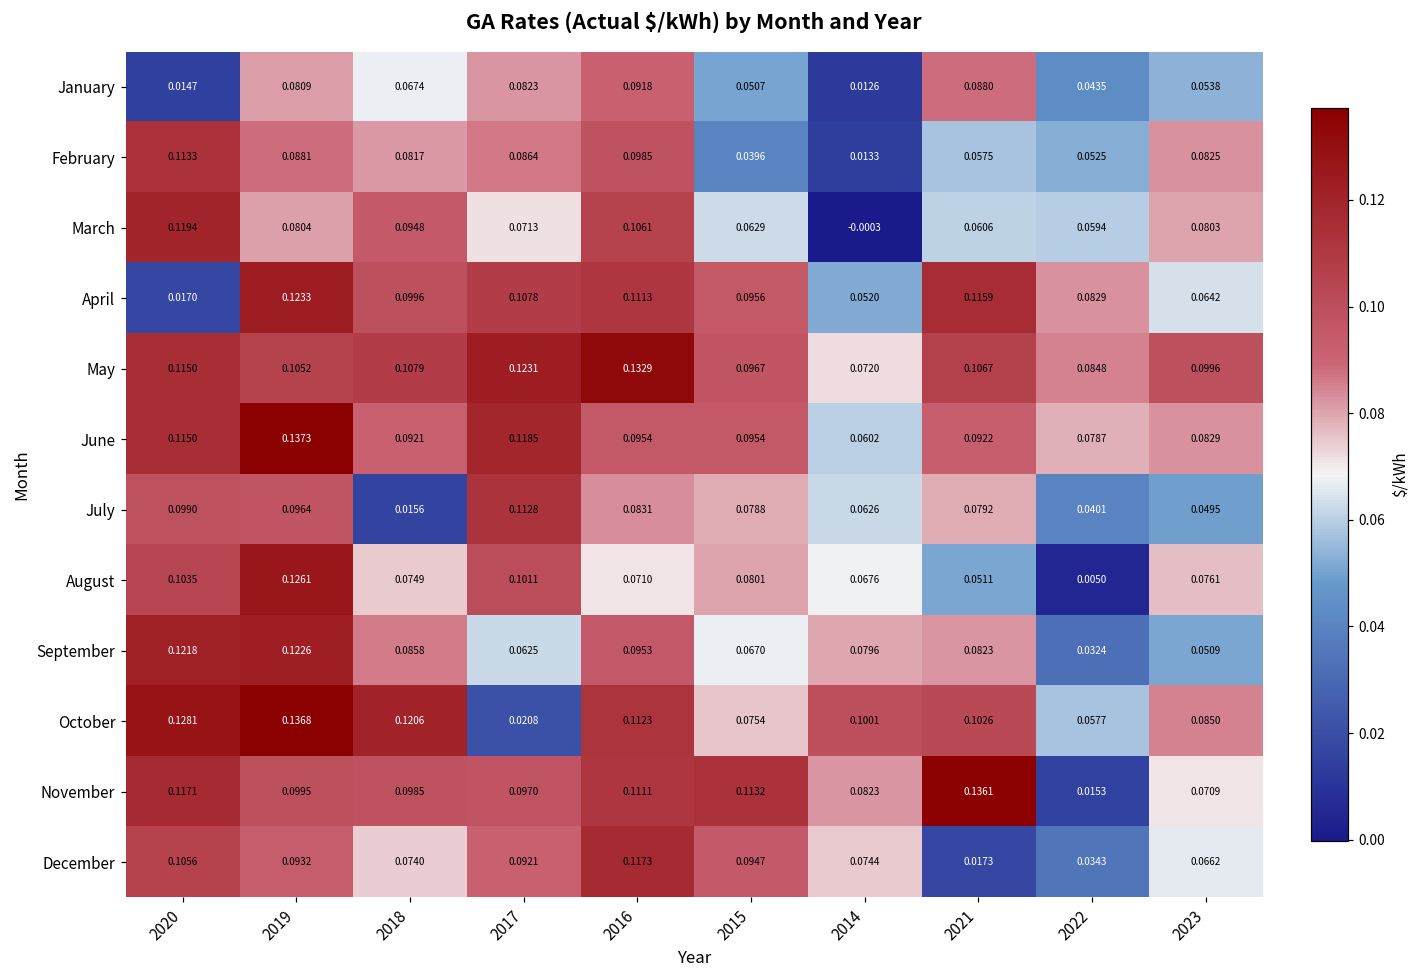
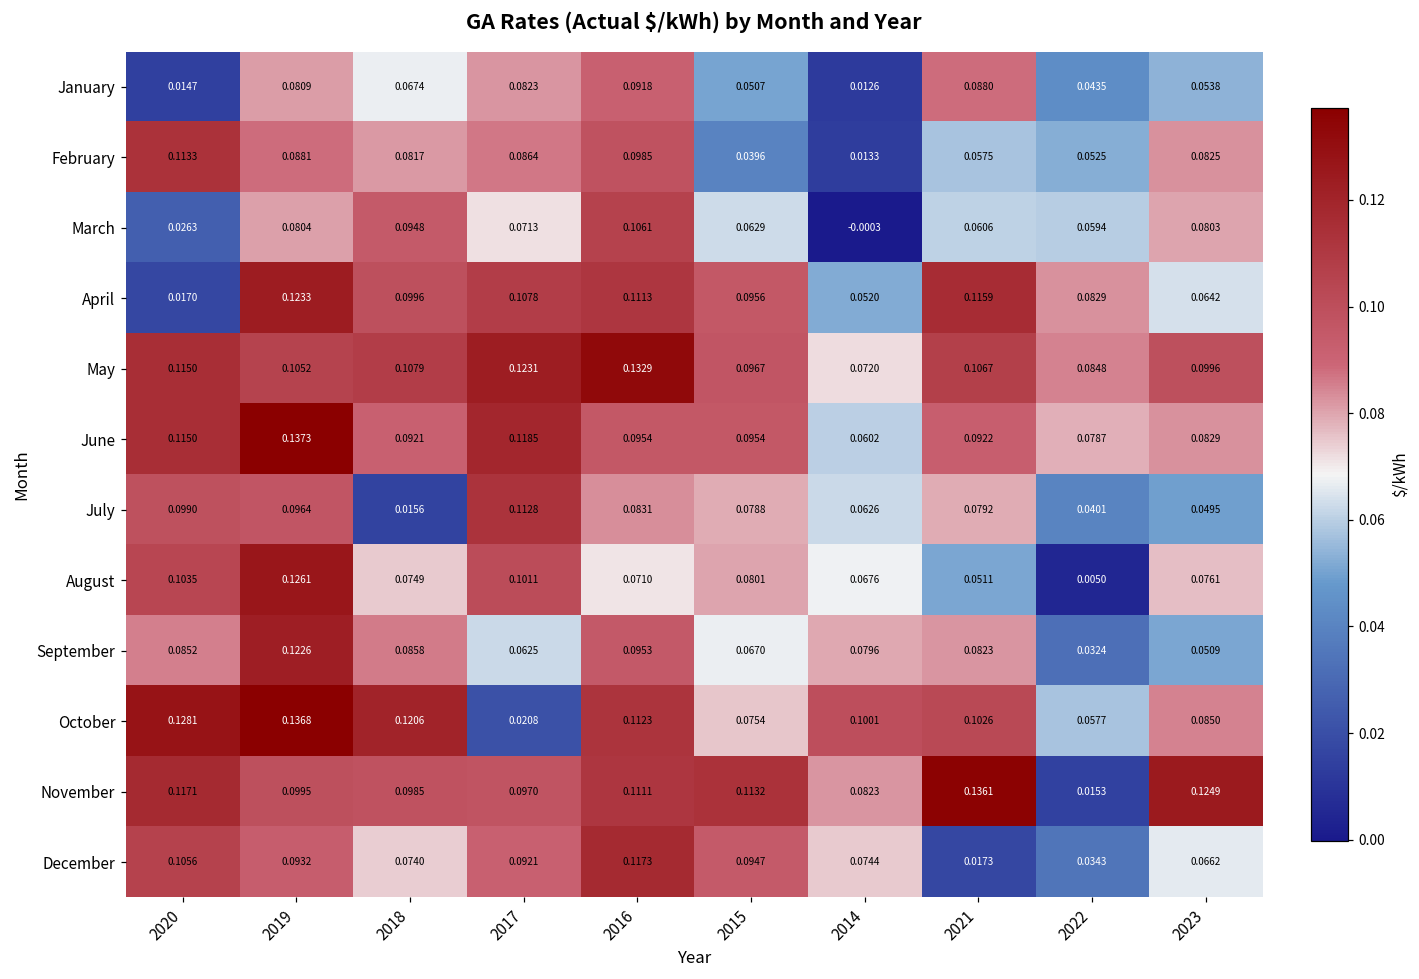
  {
    "January": {
      "2020": 0.0147,
      "2019": 0.0809,
      "2018": 0.0674,
      "2017": 0.0823,
      "2016": 0.0918,
      "2015": 0.0507,
      "2014": 0.0126,
      "2021": 0.0880,
      "2022": 0.0435,
      "2023": 0.0538
    },
    "February": {
      "2020": 0.1133,
      "2019": 0.0881,
      "2018": 0.0817,
      "2017": 0.0864,
      "2016": 0.0985,
      "2015": 0.0396,
      "2014": 0.0133,
      "2021": 0.0575,
      "2022": 0.0525,
      "2023": 0.0825
    },
    "March": {
-     "2020": 0.1194,
+     "2020": 0.0263,
      "2019": 0.0804,
      "2018": 0.0948,
      "2017": 0.0713,
      "2016": 0.1061,
      "2015": 0.0629,
      "2014": -0.0003,
      "2021": 0.0606,
      "2022": 0.0594,
      "2023": 0.0803
    },
    "April": {
      "2020": 0.0170,
      "2019": 0.1233,
      "2018": 0.0996,
      "2017": 0.1078,
      "2016": 0.1113,
      "2015": 0.0956,
      "2014": 0.0520,
      "2021": 0.1159,
      "2022": 0.0829,
      "2023": 0.0642
    },
    "May": {
      "2020": 0.1150,
      "2019": 0.1052,
      "2018": 0.1079,
      "2017": 0.1231,
      "2016": 0.1329,
      "2015": 0.0967,
      "2014": 0.0720,
      "2021": 0.1067,
      "2022": 0.0848,
      "2023": 0.0996
    },
    "June": {
      "2020": 0.1150,
      "2019": 0.1373,
      "2018": 0.0921,
      "2017": 0.1185,
      "2016": 0.0954,
      "2015": 0.0954,
      "2014": 0.0602,
      "2021": 0.0922,
      "2022": 0.0787,
      "2023": 0.0829
    },
    "July": {
      "2020": 0.0990,
      "2019": 0.0964,
      "2018": 0.0156,
      "2017": 0.1128,
      "2016": 0.0831,
      "2015": 0.0788,
      "2014": 0.0626,
      "2021": 0.0792,
      "2022": 0.0401,
      "2023": 0.0495
    },
    "August": {
      "2020": 0.1035,
      "2019": 0.1261,
      "2018": 0.0749,
      "2017": 0.1011,
      "2016": 0.0710,
      "2015": 0.0801,
      "2014": 0.0676,
      "2021": 0.0511,
      "2022": 0.0050,
      "2023": 0.0761
    },
    "September": {
-     "2020": 0.1218,
+     "2020": 0.0852,
      "2019": 0.1226,
      "2018": 0.0858,
      "2017": 0.0625,
      "2016": 0.0953,
      "2015": 0.0670,
      "2014": 0.0796,
      "2021": 0.0823,
      "2022": 0.0324,
      "2023": 0.0509
    },
    "October": {
      "2020": 0.1281,
      "2019": 0.1368,
      "2018": 0.1206,
      "2017": 0.0208,
      "2016": 0.1123,
      "2015": 0.0754,
      "2014": 0.1001,
      "2021": 0.1026,
      "2022": 0.0577,
      "2023": 0.0850
    },
    "November": {
      "2020": 0.1171,
      "2019": 0.0995,
      "2018": 0.0985,
      "2017": 0.0970,
      "2016": 0.1111,
      "2015": 0.1132,
      "2014": 0.0823,
      "2021": 0.1361,
      "2022": 0.0153,
-     "2023": 0.0709
+     "2023": 0.1249
    },
    "December": {
      "2020": 0.1056,
      "2019": 0.0932,
      "2018": 0.0740,
      "2017": 0.0921,
      "2016": 0.1173,
      "2015": 0.0947,
      "2014": 0.0744,
      "2021": 0.0173,
      "2022": 0.0343,
      "2023": 0.0662
    }
  }
